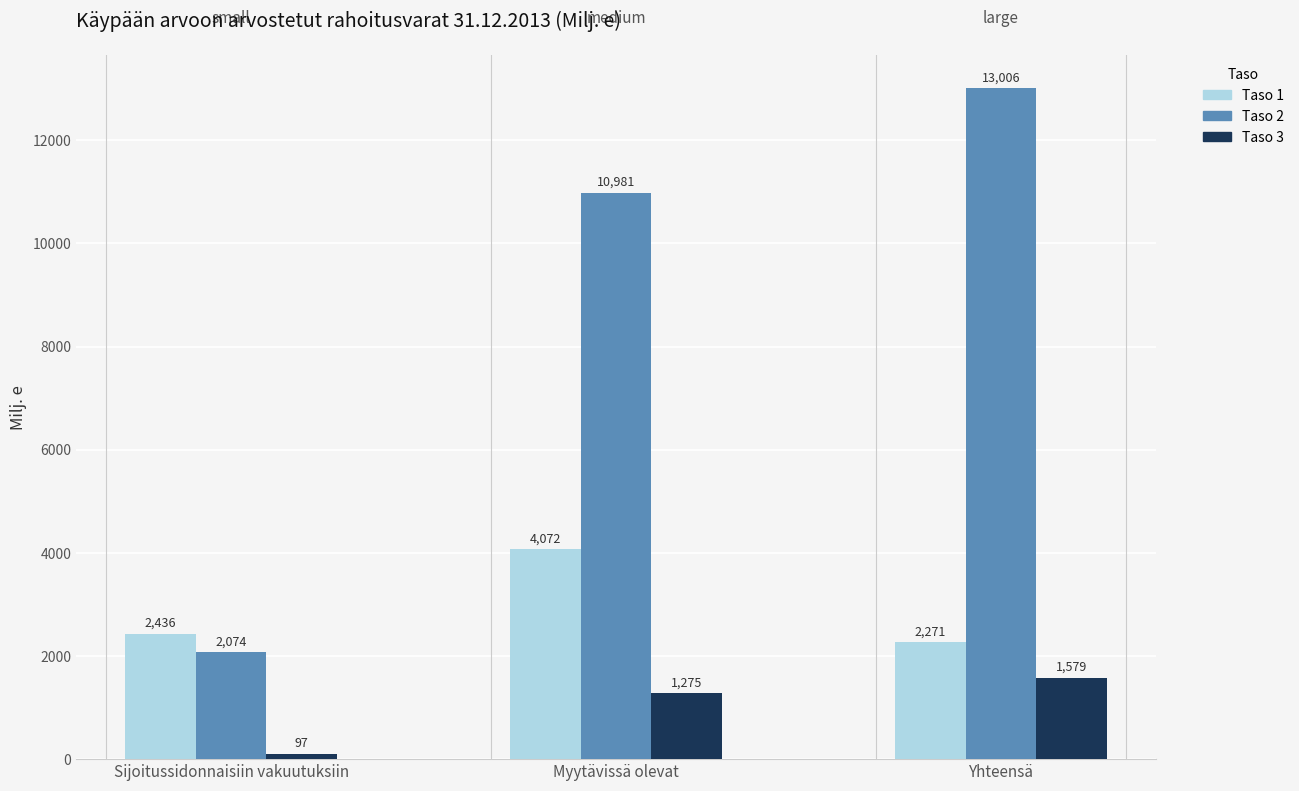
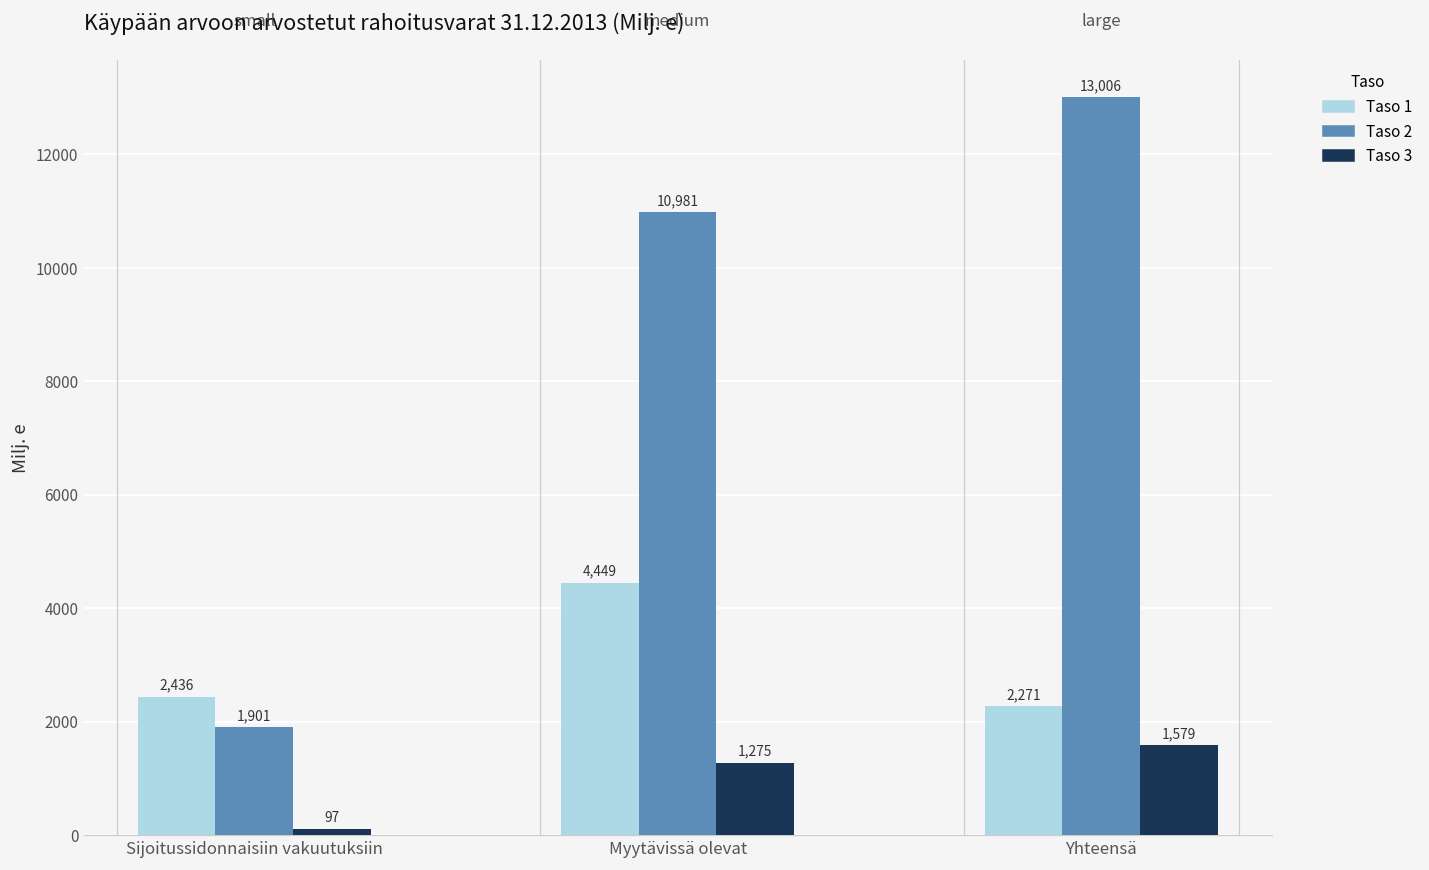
  {
    "Taso 1": {
      "Sijoitussidonnaisiin vakuutuksiin": "2,436",
-     "Myytävissä olevat": "4,072",
+     "Myytävissä olevat": "4,449",
      "Yhteensä": "2,271"
    },
    "Taso 2": {
-     "Sijoitussidonnaisiin vakuutuksiin": "2,074",
+     "Sijoitussidonnaisiin vakuutuksiin": "1,901",
      "Myytävissä olevat": "10,981",
      "Yhteensä": "13,006"
    },
    "Taso 3": {
      "Sijoitussidonnaisiin vakuutuksiin": "97",
      "Myytävissä olevat": "1,275",
      "Yhteensä": "1,579"
    }
  }
